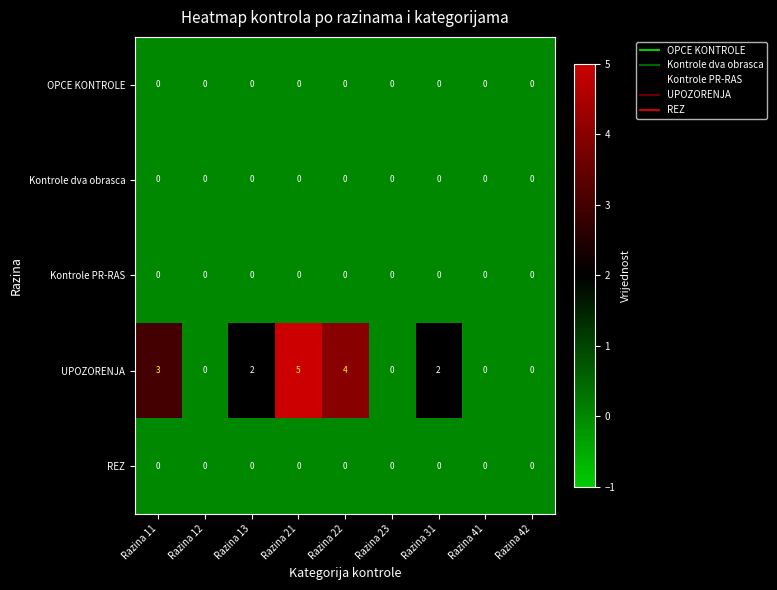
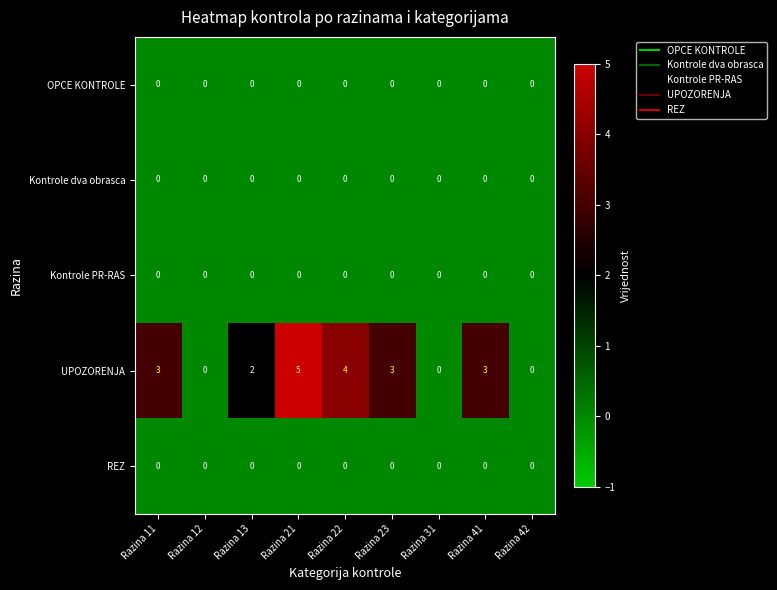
  {
    "OPCE KONTROLE": {
      "Razina 11": 0,
      "Razina 12": 0,
      "Razina 13": 0,
      "Razina 21": 0,
      "Razina 22": 0,
      "Razina 23": 0,
      "Razina 31": 0,
      "Razina 41": 0,
      "Razina 42": 0
    },
    "Kontrole dva obrasca": {
      "Razina 11": 0,
      "Razina 12": 0,
      "Razina 13": 0,
      "Razina 21": 0,
      "Razina 22": 0,
      "Razina 23": 0,
      "Razina 31": 0,
      "Razina 41": 0,
      "Razina 42": 0
    },
    "Kontrole PR-RAS": {
      "Razina 11": 0,
      "Razina 12": 0,
      "Razina 13": 0,
      "Razina 21": 0,
      "Razina 22": 0,
      "Razina 23": 0,
      "Razina 31": 0,
      "Razina 41": 0,
      "Razina 42": 0
    },
    "UPOZORENJA": {
      "Razina 11": 3,
      "Razina 12": 0,
      "Razina 13": 2,
      "Razina 21": 5,
      "Razina 22": 4,
-     "Razina 23": 0,
-     "Razina 31": 2,
-     "Razina 41": 0,
+     "Razina 23": 3,
+     "Razina 31": 0,
+     "Razina 41": 3,
      "Razina 42": 0
    },
    "REZ": {
      "Razina 11": 0,
      "Razina 12": 0,
      "Razina 13": 0,
      "Razina 21": 0,
      "Razina 22": 0,
      "Razina 23": 0,
      "Razina 31": 0,
      "Razina 41": 0,
      "Razina 42": 0
    }
  }
